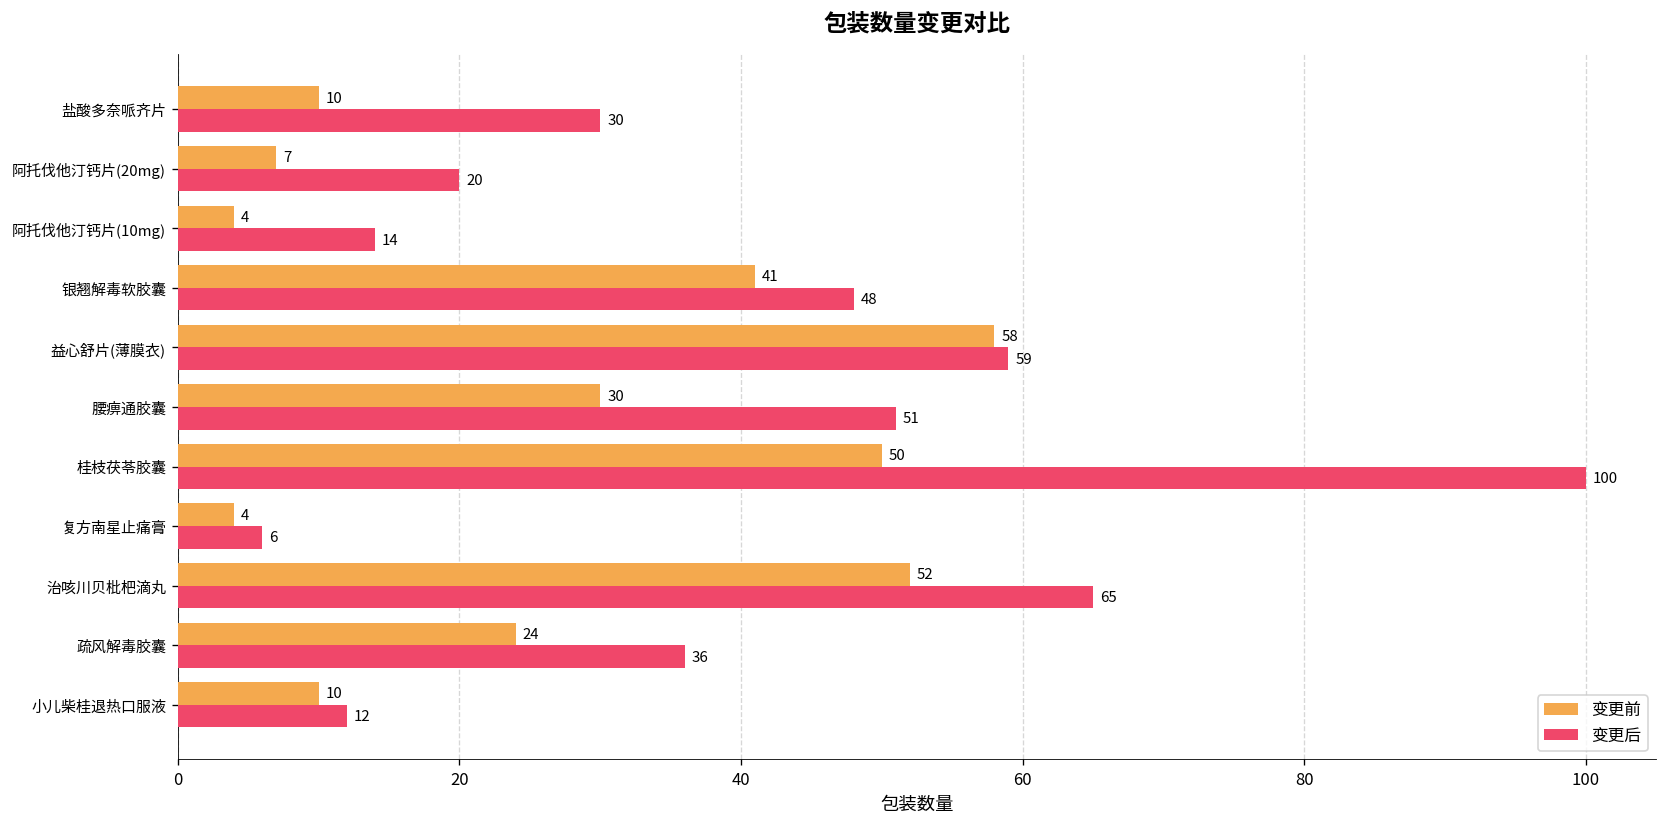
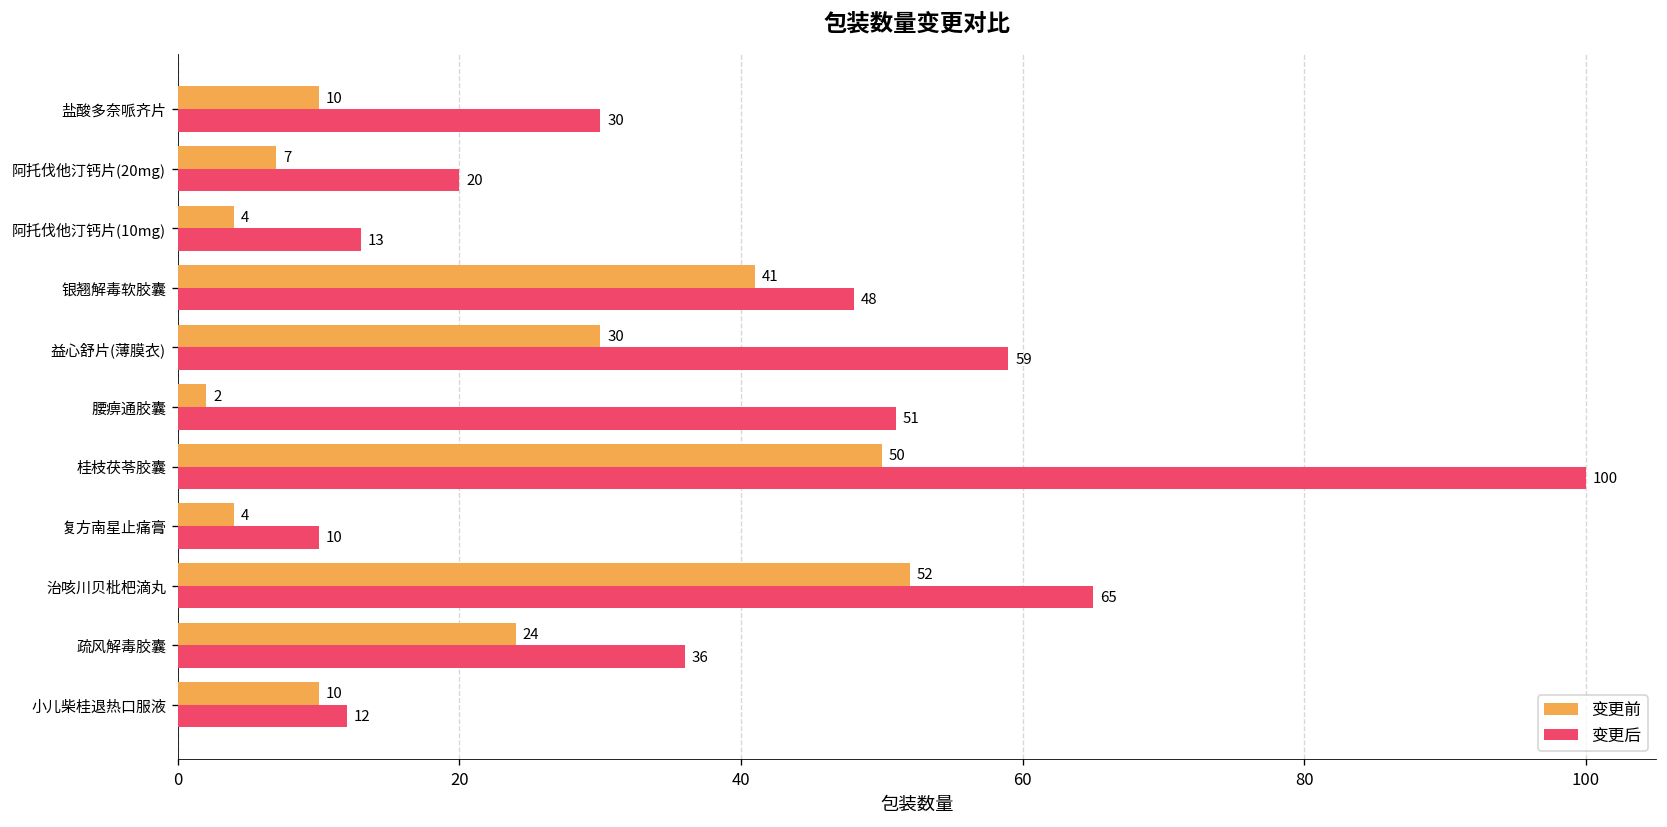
  {
    "变更前": {
      "盐酸多奈哌齐片": 10,
      "阿托伐他汀钙片(20mg)": 7,
      "阿托伐他汀钙片(10mg)": 4,
      "银翘解毒软胶囊": 41,
-     "益心舒片(薄膜衣)": 58,
-     "腰痹通胶囊": 30,
+     "益心舒片(薄膜衣)": 30,
+     "腰痹通胶囊": 2,
      "桂枝茯苓胶囊": 50,
      "复方南星止痛膏": 4,
      "治咳川贝枇杷滴丸": 52,
      "疏风解毒胶囊": 24,
      "小儿柴桂退热口服液": 10
    },
    "变更后": {
      "盐酸多奈哌齐片": 30,
      "阿托伐他汀钙片(20mg)": 20,
-     "阿托伐他汀钙片(10mg)": 14,
+     "阿托伐他汀钙片(10mg)": 13,
      "银翘解毒软胶囊": 48,
      "益心舒片(薄膜衣)": 59,
      "腰痹通胶囊": 51,
      "桂枝茯苓胶囊": 100,
-     "复方南星止痛膏": 6,
+     "复方南星止痛膏": 10,
      "治咳川贝枇杷滴丸": 65,
      "疏风解毒胶囊": 36,
      "小儿柴桂退热口服液": 12
    }
  }
